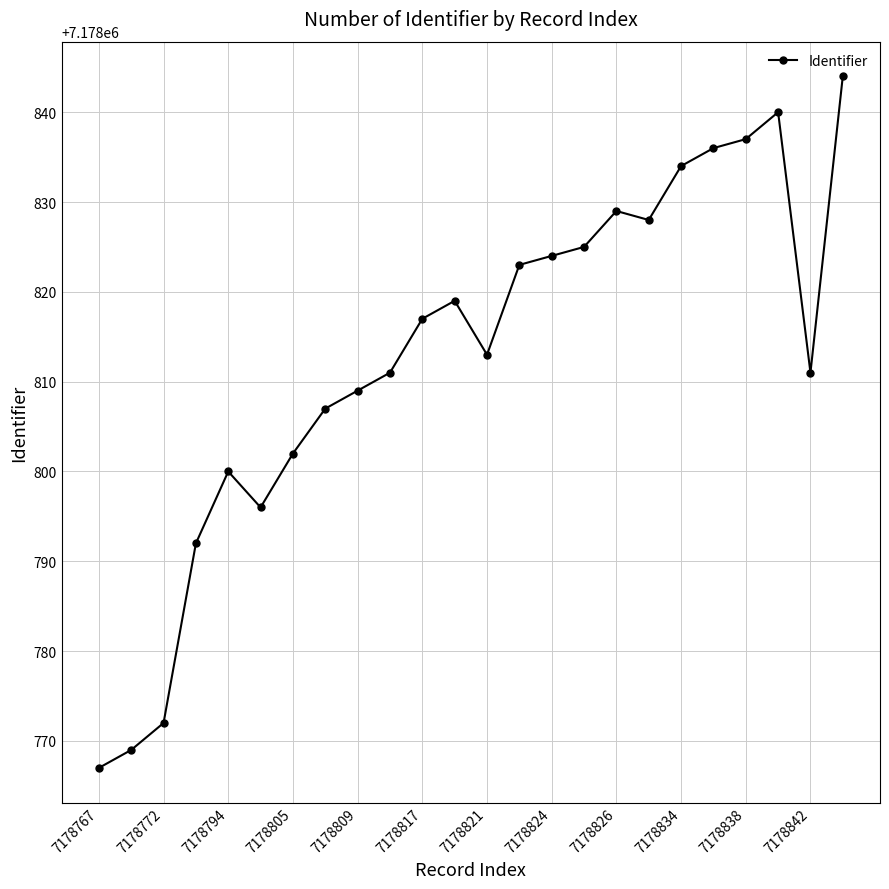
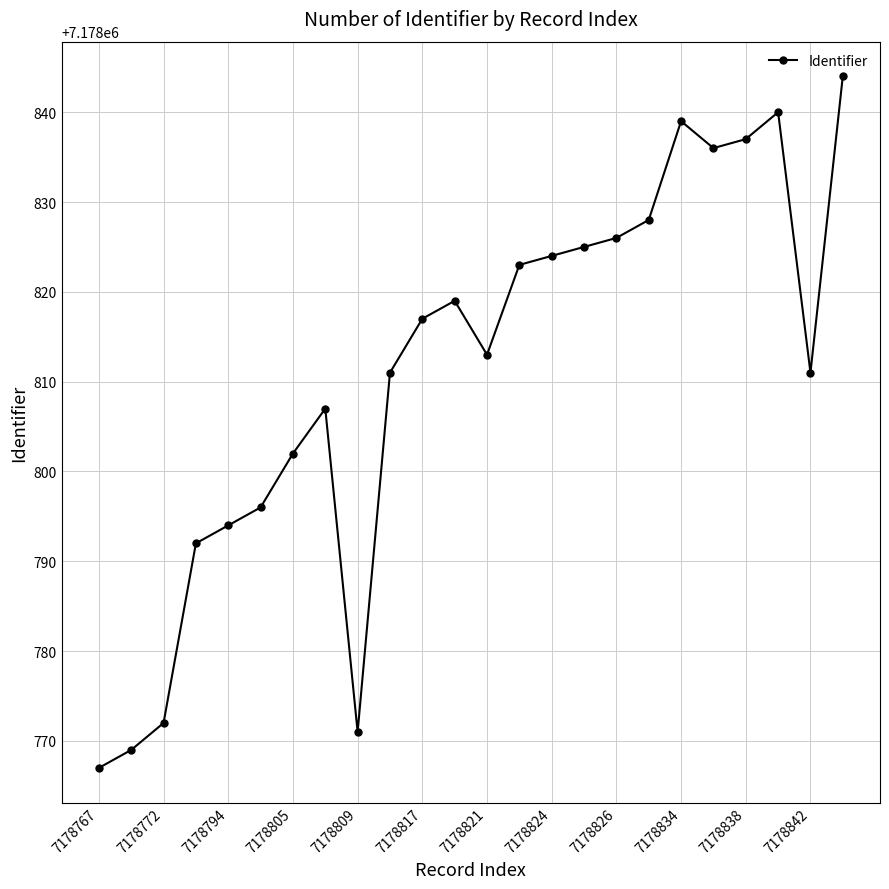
  {
    "7178767": 7178767,
    "7178772": 7178772,
-   "7178794": 7178800,
+   "7178794": 7178794,
    "7178805": 7178802,
-   "7178809": 7178809,
+   "7178809": 7178771,
    "7178817": 7178817,
    "7178821": 7178813,
    "7178824": 7178824,
-   "7178826": 7178829,
-   "7178834": 7178834,
+   "7178826": 7178826,
+   "7178834": 7178839,
    "7178838": 7178837,
    "7178842": 7178811
  }
